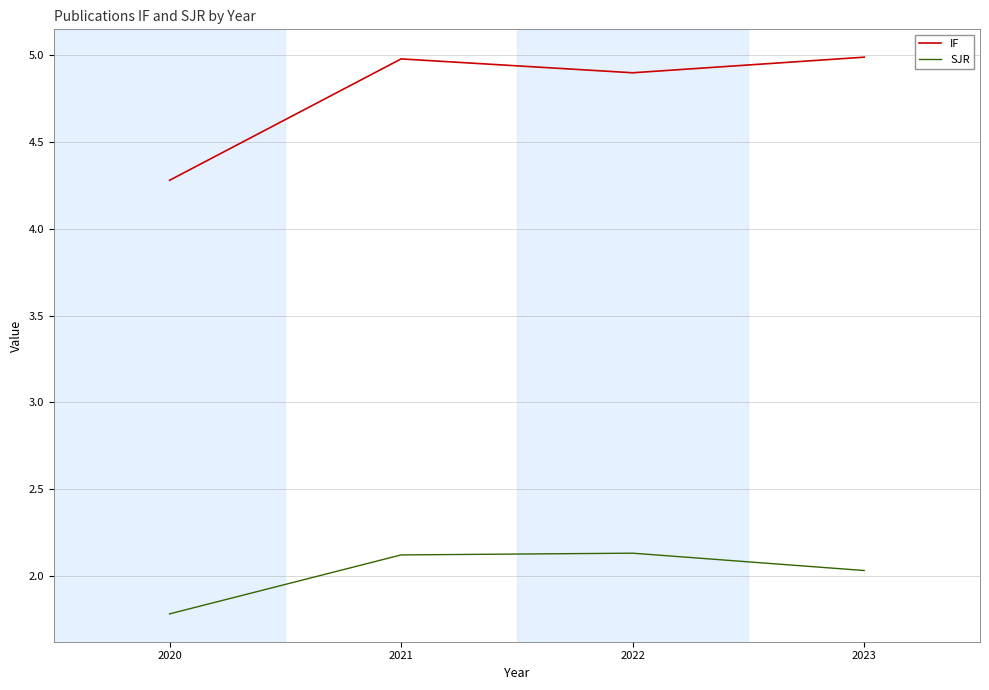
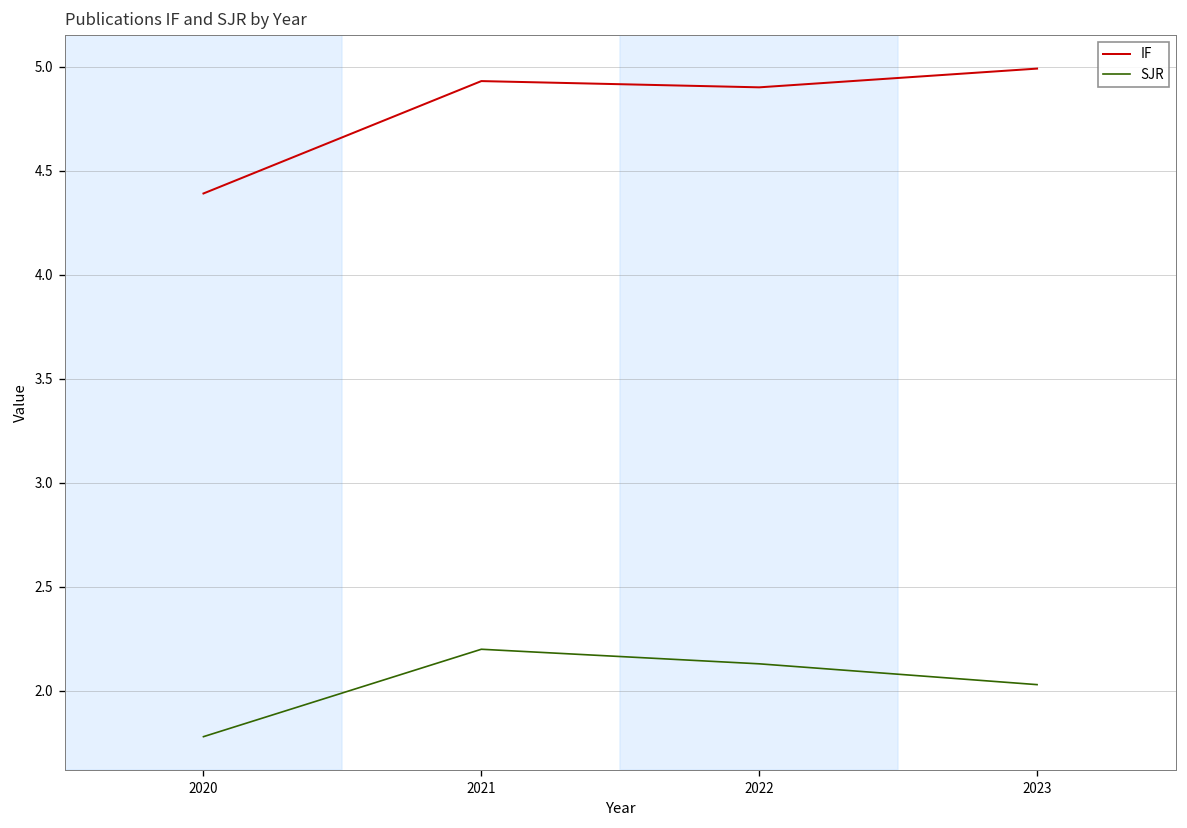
  {
    "IF": {
-     "2020": 4.28,
-     "2021": 4.98,
+     "2020": 4.39,
+     "2021": 4.93,
      "2022": 4.90,
      "2023": 4.99
    },
    "SJR": {
      "2020": 1.78,
-     "2021": 2.12,
+     "2021": 2.20,
      "2022": 2.13,
      "2023": 2.03
    }
  }
